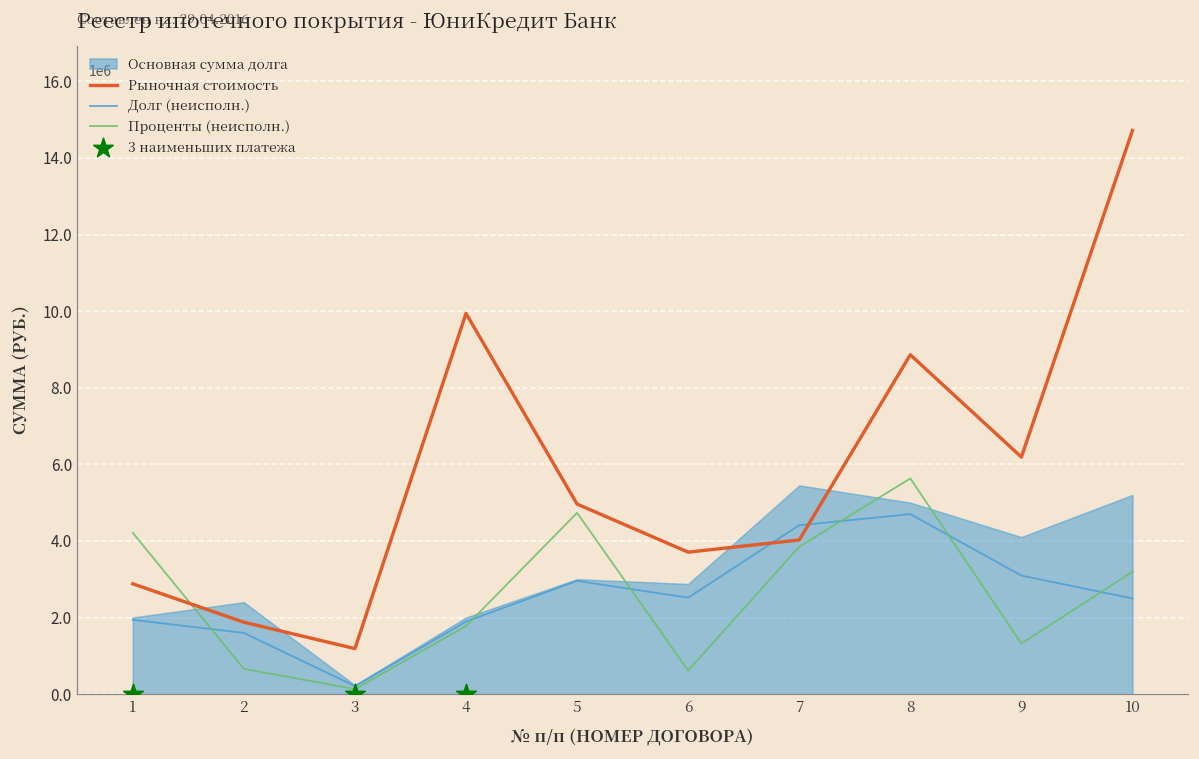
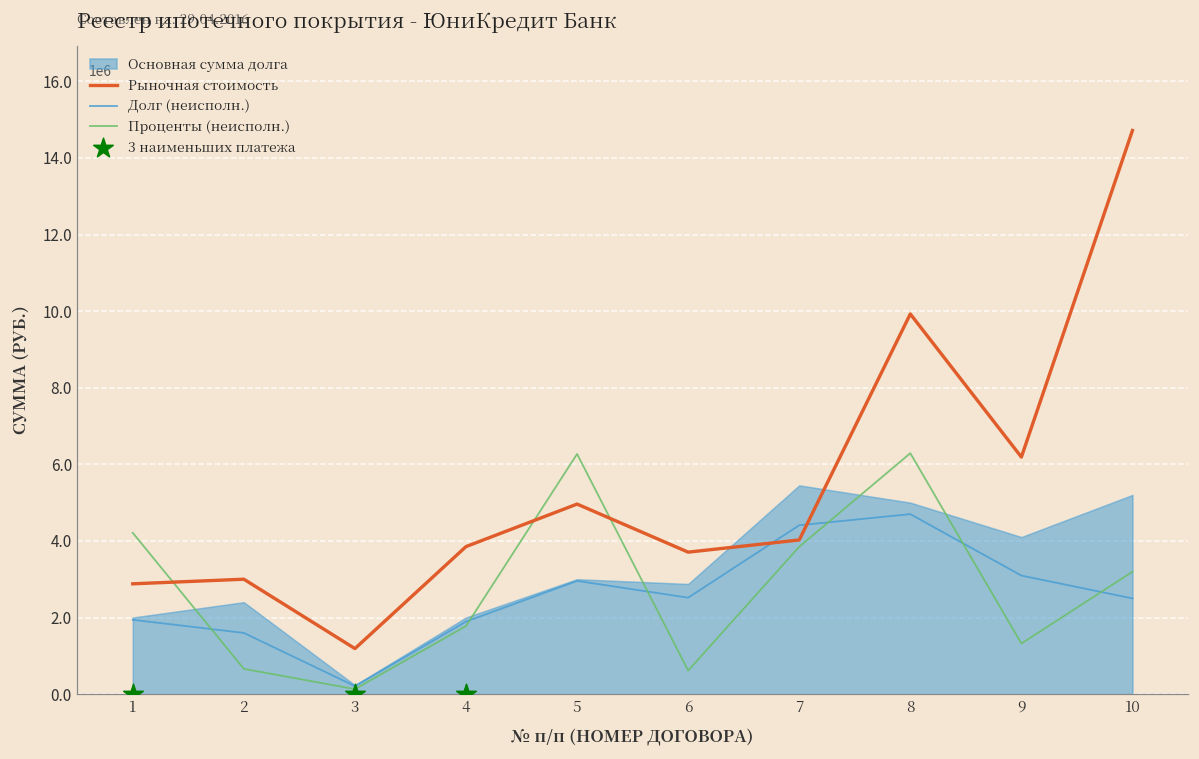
  {
    "Рыночная стоимость": {
      "1": 2.9,
-     "2": 1.9,
+     "2": 3.0,
      "3": 1.2,
-     "4": 9.9,
+     "4": 3.9,
      "5": 5.0,
      "6": 3.7,
      "7": 4.0,
-     "8": 8.9,
+     "8": 9.9,
      "9": 6.2,
      "10": 14.7
    },
    "Проценты (неисполн.)": {
      "1": 4.2,
      "2": 0.7,
      "3": 0.1,
      "4": 1.8,
-     "5": 4.7,
+     "5": 6.3,
      "6": 0.6,
      "7": 3.8,
-     "8": 5.6,
+     "8": 6.3,
      "9": 1.3,
      "10": 3.2
    }
  }
